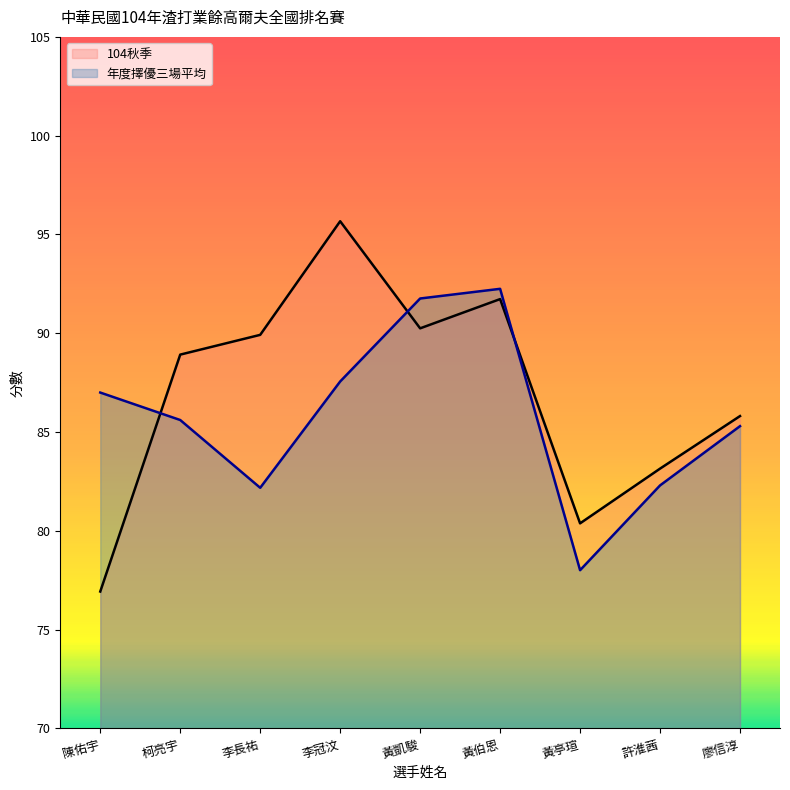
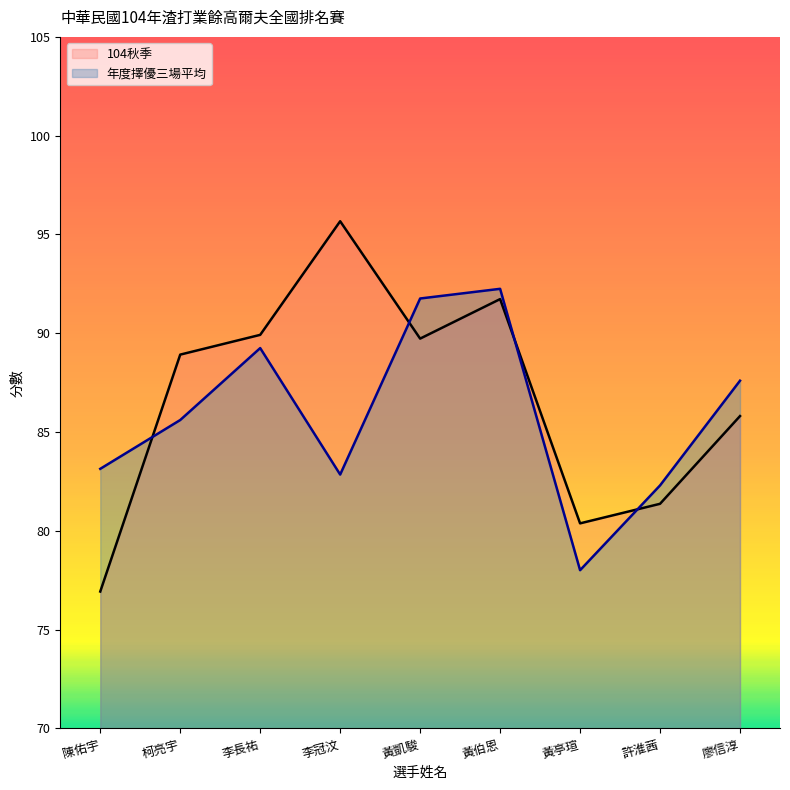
  {
    "104秋季": {
      "陳佑宇": 76.9,
      "柯亮宇": 88.9,
      "李長祐": 89.9,
      "李冠汶": 95.7,
-     "黃凱駿": 90.3,
+     "黃凱駿": 89.7,
      "黃伯恩": 91.7,
      "黃亭瑄": 80.4,
-     "許淮茜": 83.2,
+     "許淮茜": 81.4,
      "廖信淳": 85.8
    },
    "年度擇優三場平均": {
-     "陳佑宇": 87.0,
+     "陳佑宇": 83.1,
      "柯亮宇": 85.6,
-     "李長祐": 82.2,
-     "李冠汶": 87.6,
+     "李長祐": 89.3,
+     "李冠汶": 82.9,
      "黃凱駿": 91.8,
      "黃伯恩": 92.3,
      "黃亭瑄": 78.0,
      "許淮茜": 82.3,
-     "廖信淳": 85.3
+     "廖信淳": 87.6
    }
  }
